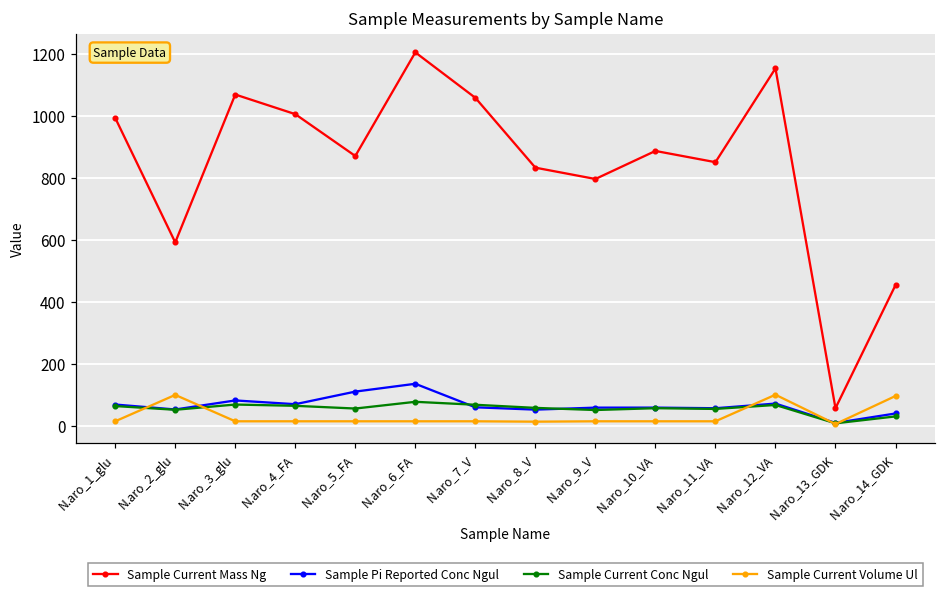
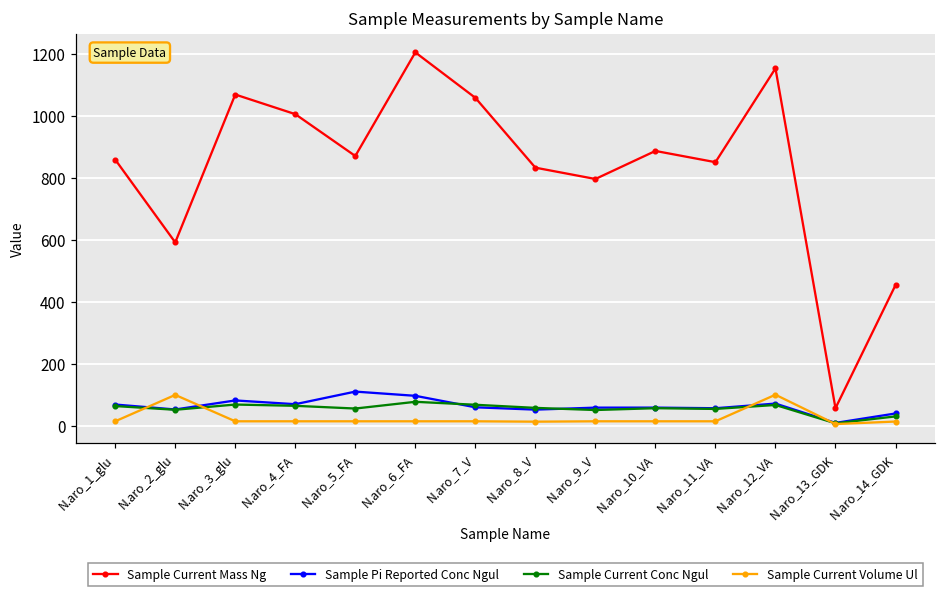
  {
    "Sample Current Mass Ng": {
-     "N.aro_1_glu": 990,
+     "N.aro_1_glu": 860,
      "N.aro_2_glu": 590,
      "N.aro_3_glu": 1070,
      "N.aro_4_FA": 1010,
      "N.aro_5_FA": 870,
      "N.aro_6_FA": 1200,
      "N.aro_7_V": 1060,
      "N.aro_8_V": 830,
      "N.aro_9_V": 800,
      "N.aro_10_VA": 890,
      "N.aro_11_VA": 850,
      "N.aro_12_VA": 1150,
      "N.aro_13_GDK": 60,
      "N.aro_14_GDK": 450
    },
    "Sample Pi Reported Conc Ngul": {
      "N.aro_3_glu": 80,
      "N.aro_5_FA": 110,
-     "N.aro_6_FA": 140,
+     "N.aro_6_FA": 100,
      "N.aro_14_GDK": 40
    },
    "Sample Current Conc Ngul": {
      "N.aro_3_glu": 70,
      "N.aro_5_FA": 60,
      "N.aro_6_FA": 80,
      "N.aro_14_GDK": 30
    },
    "Sample Current Volume Ul": {
      "N.aro_1_glu": 20,
      "N.aro_2_glu": 100,
      "N.aro_3_glu": 20,
      "N.aro_4_FA": 20,
      "N.aro_5_FA": 20,
      "N.aro_6_FA": 20,
      "N.aro_7_V": 20,
      "N.aro_8_V": 10,
      "N.aro_9_V": 20,
      "N.aro_10_VA": 20,
      "N.aro_11_VA": 20,
      "N.aro_12_VA": 100,
-     "N.aro_14_GDK": 100
+     "N.aro_14_GDK": 10
    }
  }
